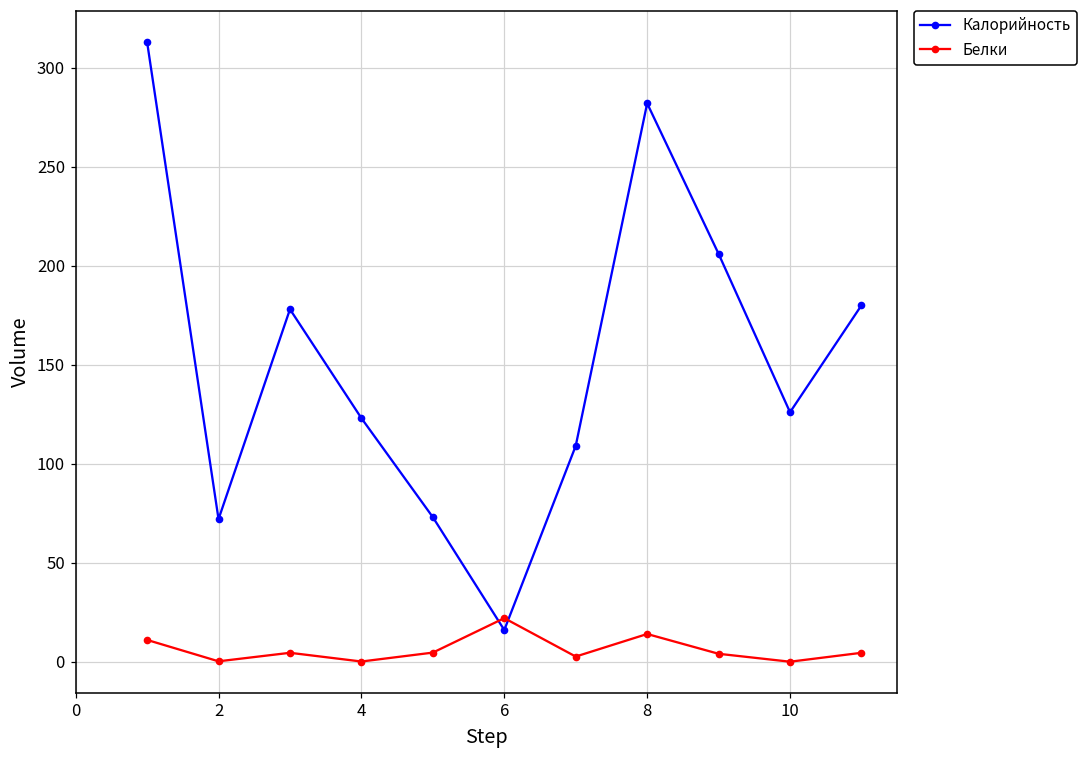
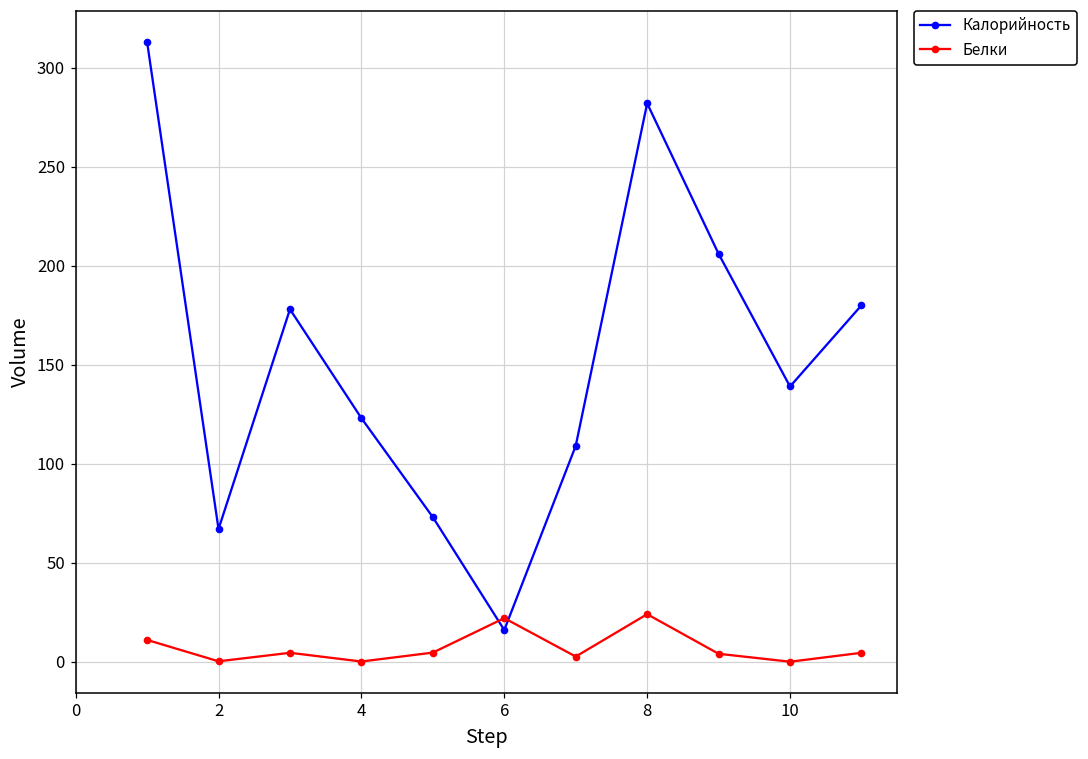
  {
    "Калорийность": {
-     "2": 72,
+     "2": 67,
      "4": 123,
      "6": 16,
      "8": 282,
-     "10": 126
+     "10": 139
    },
    "Белки": {
      "2": 0,
      "4": 0,
      "6": 22,
-     "8": 14,
+     "8": 24,
      "10": 0
    }
  }
